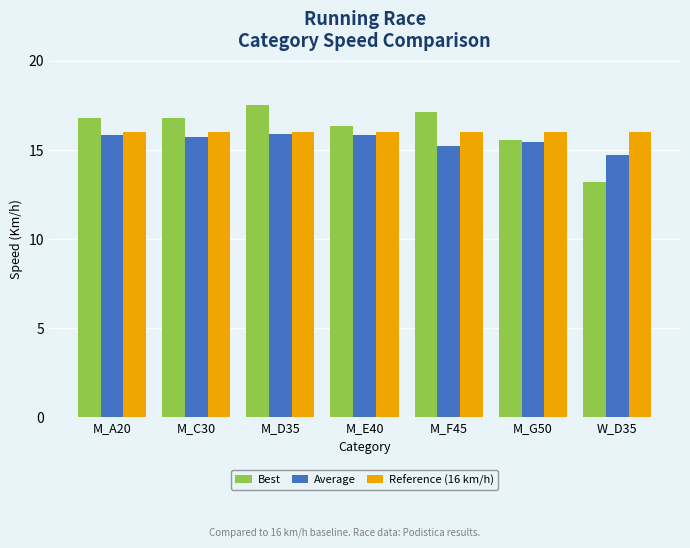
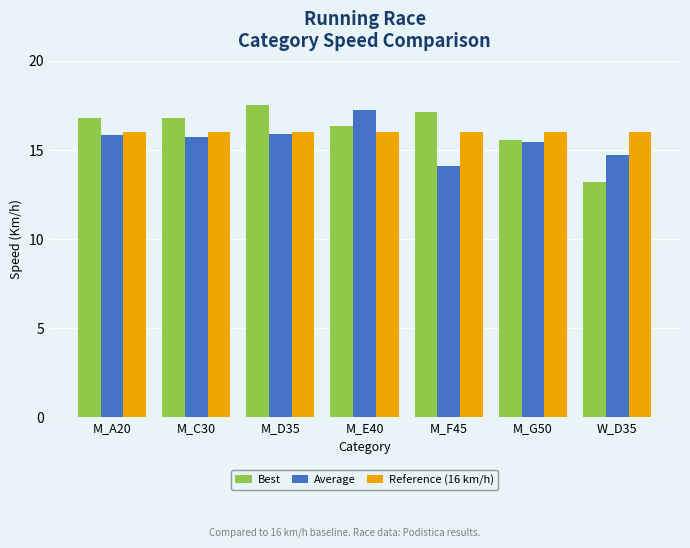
  {
    "Best": {
      "M_A20": 16.8,
      "M_C30": 16.8,
      "M_D35": 17.5,
      "M_E40": 16.4,
      "M_F45": 17.1,
      "M_G50": 15.6,
      "W_D35": 13.2
    },
    "Average": {
      "M_A20": 15.9,
      "M_C30": 15.7,
      "M_D35": 15.9,
-     "M_E40": 15.8,
-     "M_F45": 15.2,
+     "M_E40": 17.2,
+     "M_F45": 14.1,
      "M_G50": 15.4,
      "W_D35": 14.7
    },
    "Reference (16 km/h)": {
      "M_A20": 16.0,
      "M_C30": 16.0,
      "M_D35": 16.0,
      "M_E40": 16.0,
      "M_F45": 16.0,
      "M_G50": 16.0,
      "W_D35": 16.0
    }
  }
